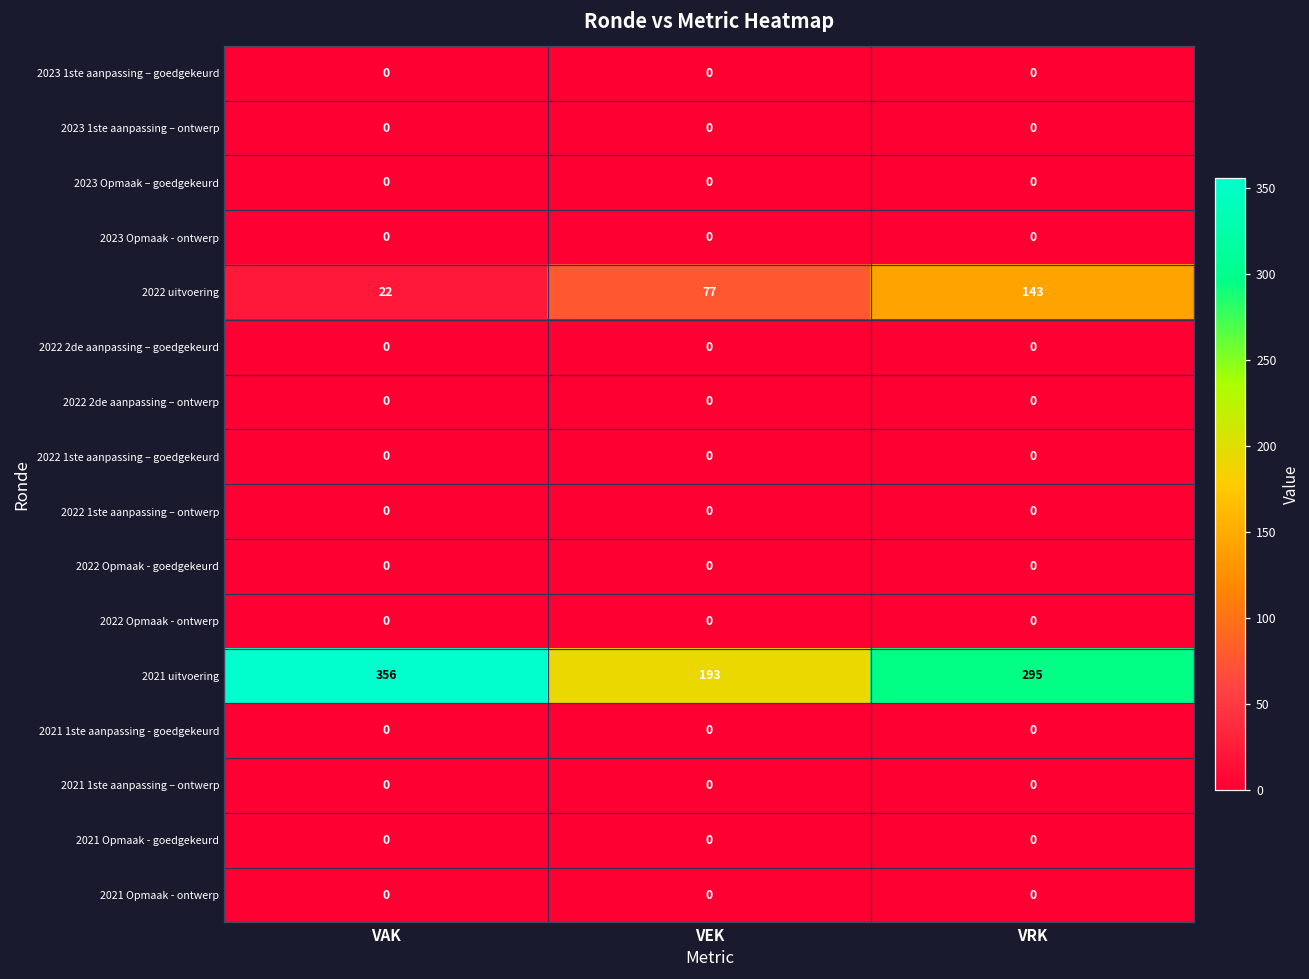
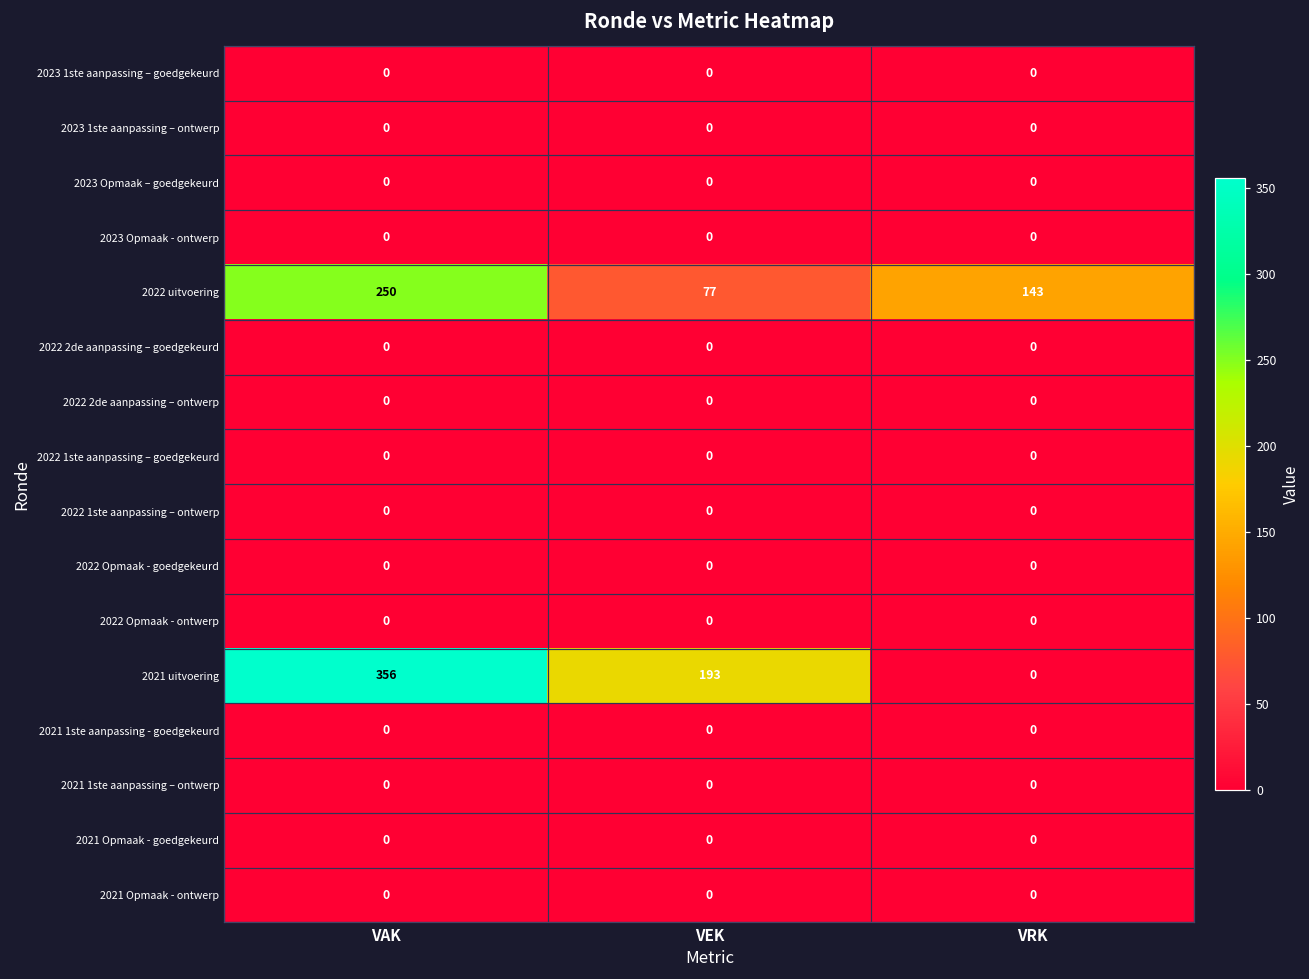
  {
    "2023 1ste aanpassing – goedgekeurd": {
      "VAK": 0,
      "VEK": 0,
      "VRK": 0
    },
    "2023 1ste aanpassing – ontwerp": {
      "VAK": 0,
      "VEK": 0,
      "VRK": 0
    },
    "2023 Opmaak – goedgekeurd": {
      "VAK": 0,
      "VEK": 0,
      "VRK": 0
    },
    "2023 Opmaak - ontwerp": {
      "VAK": 0,
      "VEK": 0,
      "VRK": 0
    },
    "2022 uitvoering": {
-     "VAK": 22,
+     "VAK": 250,
      "VEK": 77,
      "VRK": 143
    },
    "2022 2de aanpassing – goedgekeurd": {
      "VAK": 0,
      "VEK": 0,
      "VRK": 0
    },
    "2022 2de aanpassing – ontwerp": {
      "VAK": 0,
      "VEK": 0,
      "VRK": 0
    },
    "2022 1ste aanpassing – goedgekeurd": {
      "VAK": 0,
      "VEK": 0,
      "VRK": 0
    },
    "2022 1ste aanpassing – ontwerp": {
      "VAK": 0,
      "VEK": 0,
      "VRK": 0
    },
    "2022 Opmaak - goedgekeurd": {
      "VAK": 0,
      "VEK": 0,
      "VRK": 0
    },
    "2022 Opmaak - ontwerp": {
      "VAK": 0,
      "VEK": 0,
      "VRK": 0
    },
    "2021 uitvoering": {
      "VAK": 356,
      "VEK": 193,
-     "VRK": 295
+     "VRK": 0
    },
    "2021 1ste aanpassing - goedgekeurd": {
      "VAK": 0,
      "VEK": 0,
      "VRK": 0
    },
    "2021 1ste aanpassing – ontwerp": {
      "VAK": 0,
      "VEK": 0,
      "VRK": 0
    },
    "2021 Opmaak - goedgekeurd": {
      "VAK": 0,
      "VEK": 0,
      "VRK": 0
    },
    "2021 Opmaak - ontwerp": {
      "VAK": 0,
      "VEK": 0,
      "VRK": 0
    }
  }
